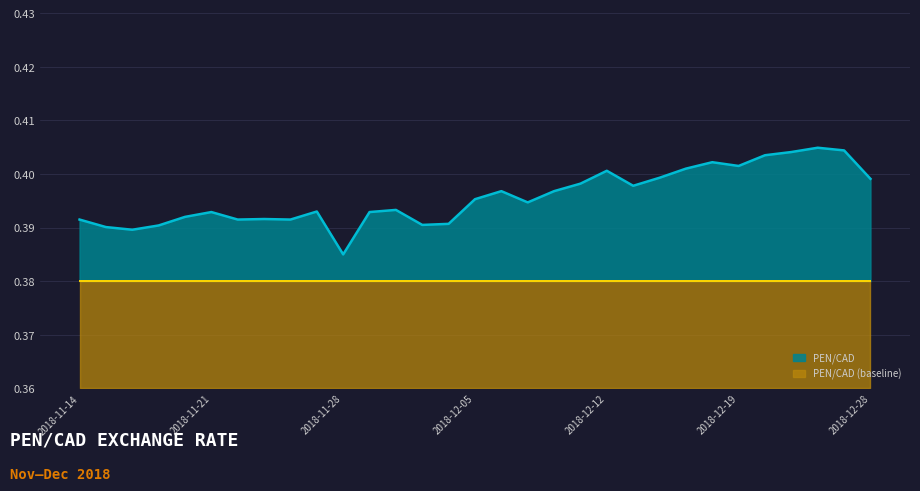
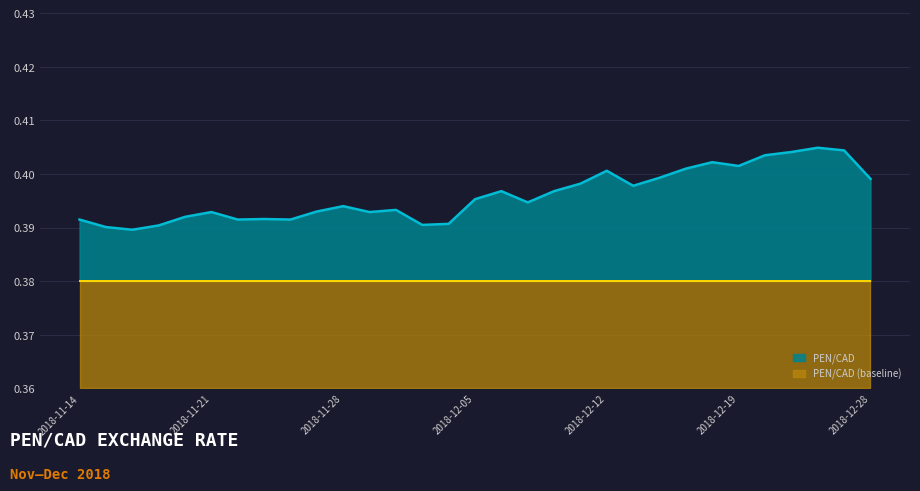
  {
    "PEN/CAD": {
      "2018-11-14": 0.392,
      "2018-11-21": 0.393,
-     "2018-11-28": 0.385,
+     "2018-11-28": 0.394,
      "2018-12-05": 0.395,
      "2018-12-12": 0.401,
      "2018-12-19": 0.402,
      "2018-12-28": 0.399
    },
    "PEN/CAD (baseline)": {
      "2018-11-14": 0.380,
      "2018-11-21": 0.380,
      "2018-11-28": 0.380,
      "2018-12-05": 0.380,
      "2018-12-12": 0.380,
      "2018-12-19": 0.380,
      "2018-12-28": 0.380
    }
  }
